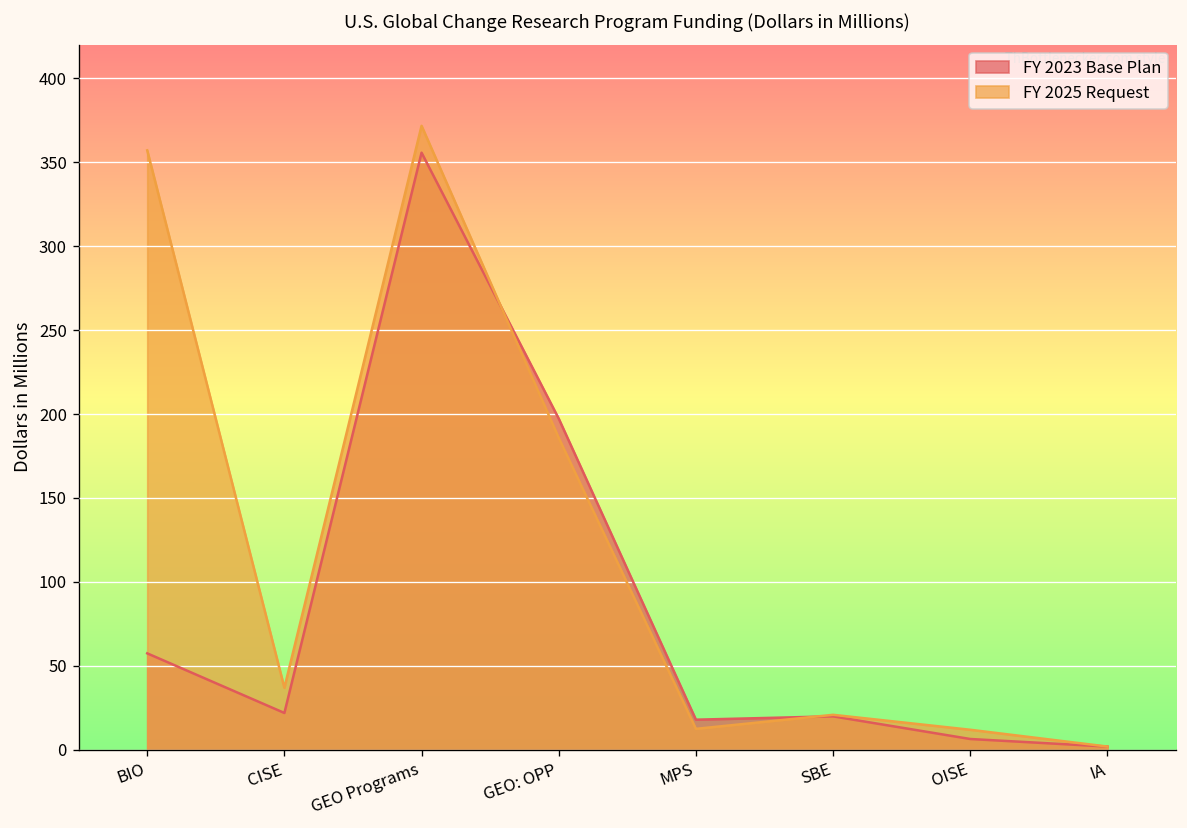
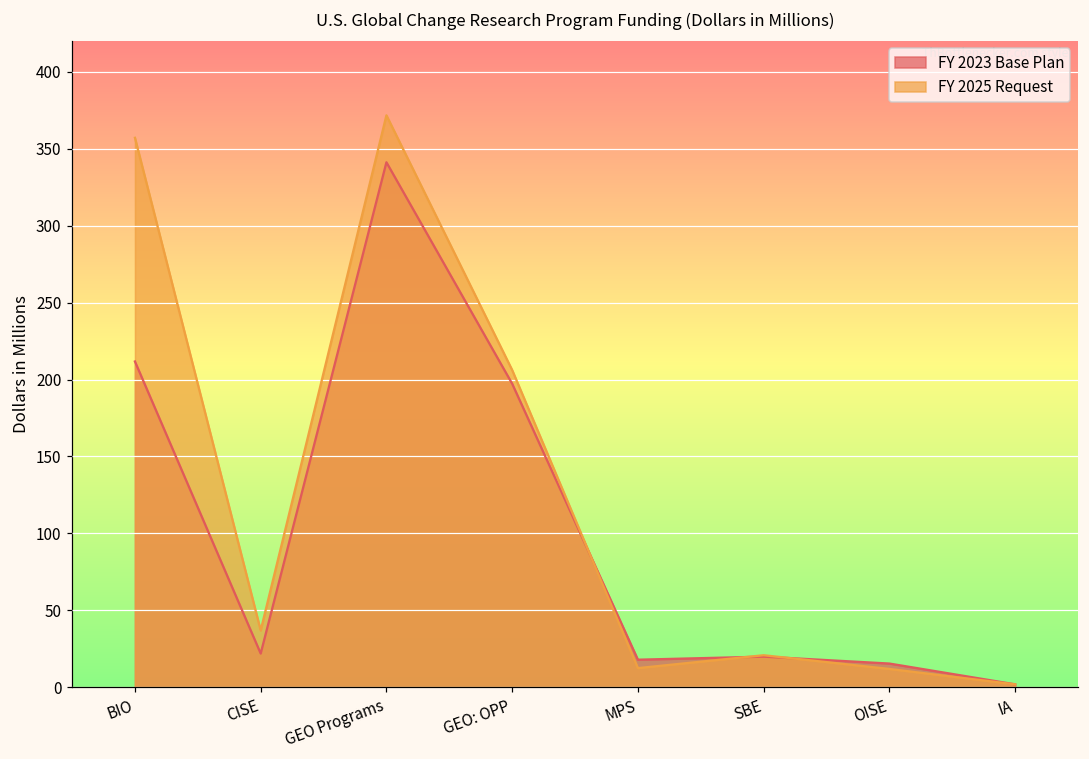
  {
    "FY 2023 Base Plan": {
-     "BIO": 58,
+     "BIO": 212,
      "CISE": 22,
-     "GEO Programs": 356,
+     "GEO Programs": 341,
      "GEO: OPP": 197,
      "MPS": 18,
-     "OISE": 7
+     "OISE": 16
    },
    "FY 2025 Request": {
      "BIO": 357,
      "CISE": 37,
      "GEO Programs": 372,
-     "GEO: OPP": 186,
+     "GEO: OPP": 206,
      "MPS": 13,
      "OISE": 12
    }
  }
